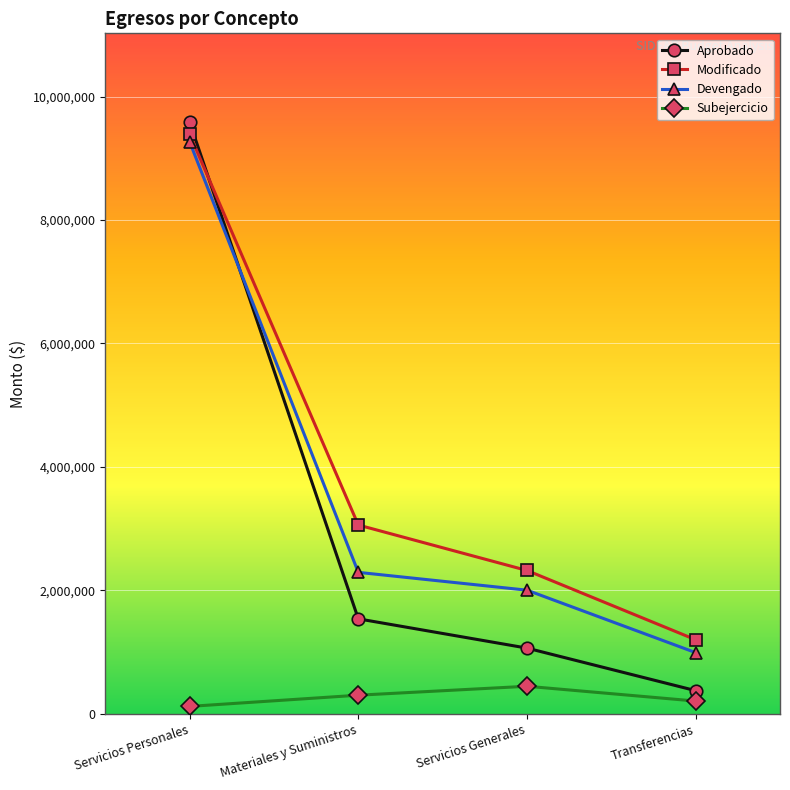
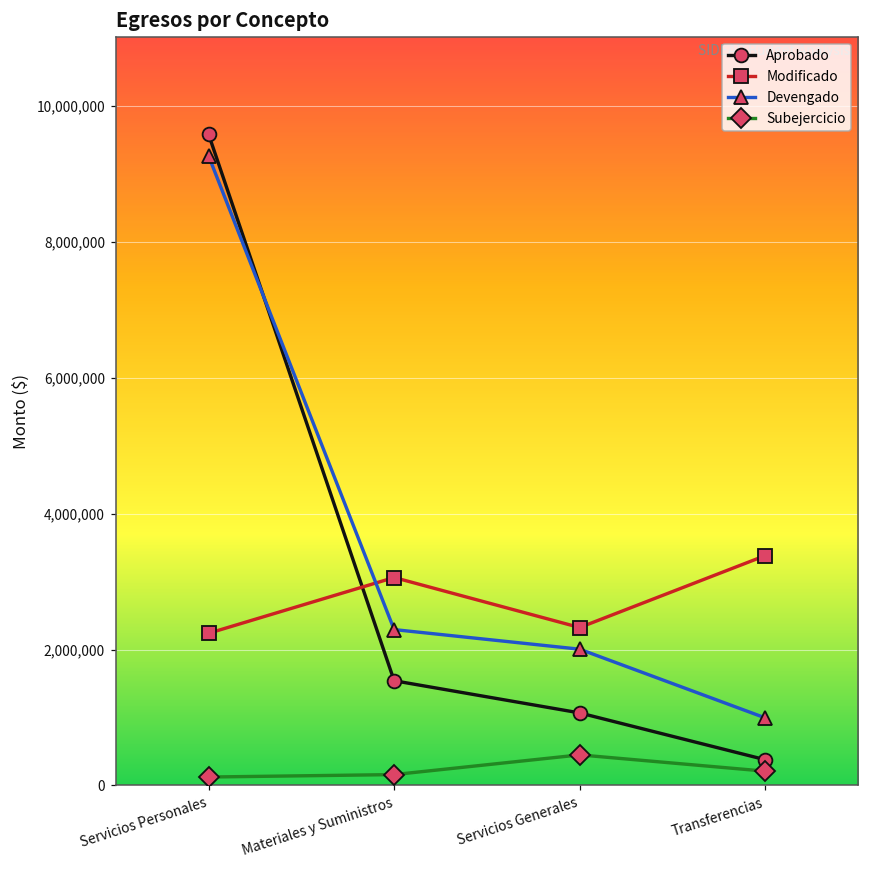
  {
    "Aprobado": {
      "Servicios Personales": "9,600,000",
      "Materiales y Suministros": "1,500,000",
      "Servicios Generales": "1,100,000",
      "Transferencias": "400,000"
    },
    "Modificado": {
-     "Servicios Personales": "9,400,000",
+     "Servicios Personales": "2,200,000",
      "Materiales y Suministros": "3,100,000",
      "Servicios Generales": "2,300,000",
-     "Transferencias": "1,200,000"
+     "Transferencias": "3,400,000"
    },
    "Devengado": {
      "Servicios Personales": "9,300,000",
      "Materiales y Suministros": "2,300,000",
      "Servicios Generales": "2,000,000",
      "Transferencias": "1,000,000"
    },
    "Subejercicio": {
      "Servicios Personales": "100,000",
-     "Materiales y Suministros": "300,000",
+     "Materiales y Suministros": "200,000",
      "Servicios Generales": "400,000",
      "Transferencias": "200,000"
    }
  }
